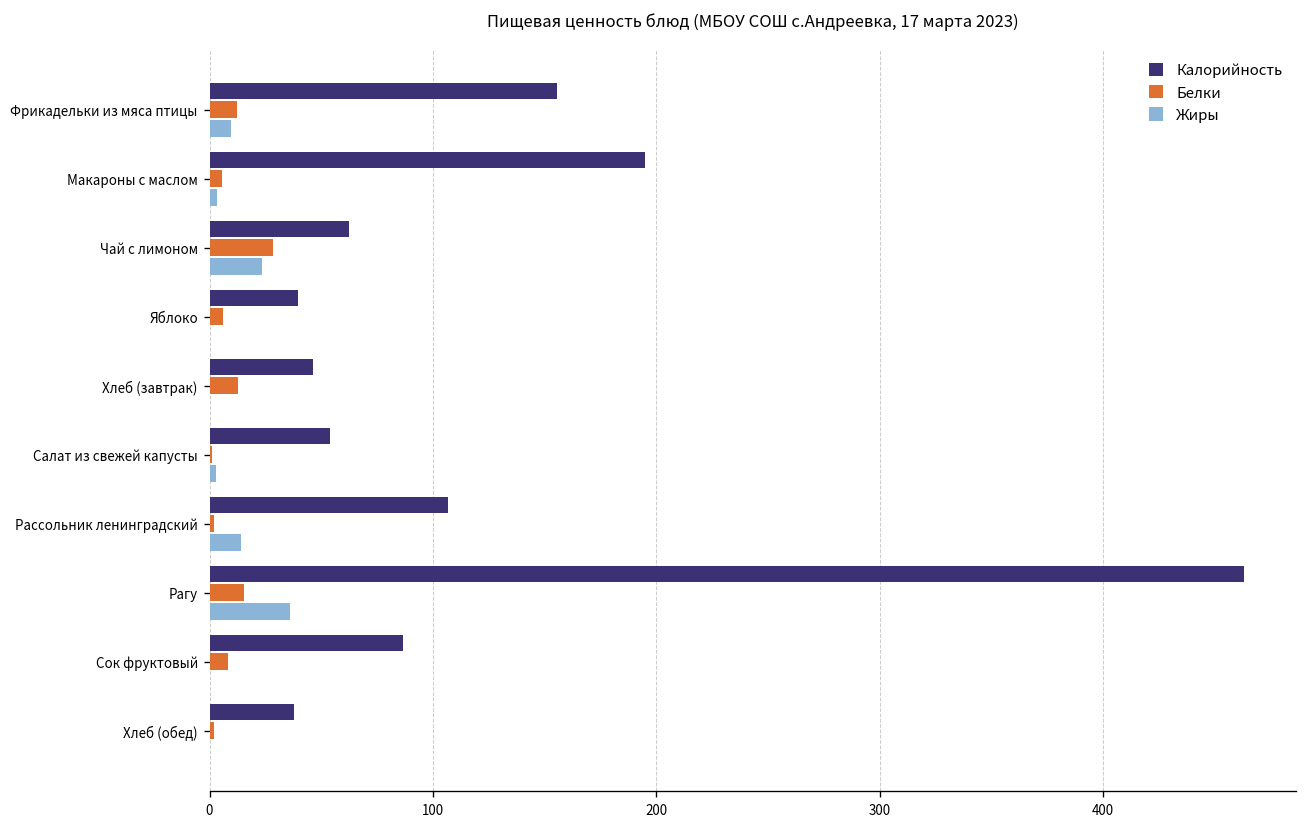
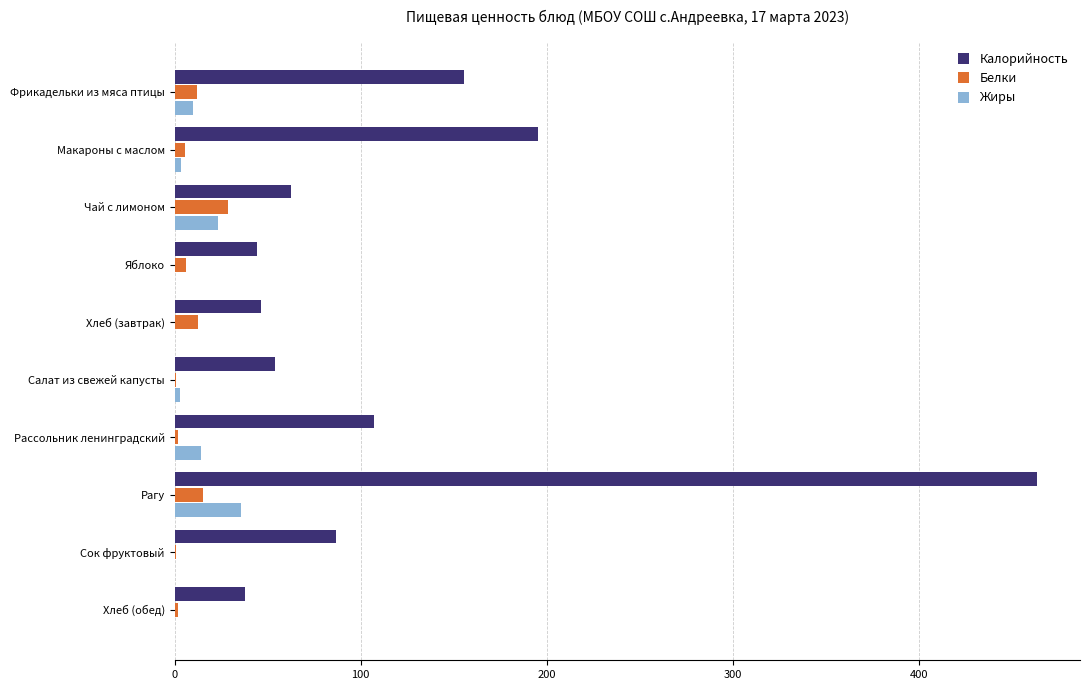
  {
    "Калорийность": {
      "Фрикадельки из мяса птицы": 156,
      "Макароны с маслом": 195,
      "Чай с лимоном": 62,
-     "Яблоко": 40,
+     "Яблоко": 44,
      "Хлеб (завтрак)": 46,
      "Салат из свежей капусты": 54,
      "Рассольник ленинградский": 107,
      "Рагу": 463,
      "Сок фруктовый": 87,
      "Хлеб (обед)": 38
    },
    "Белки": {
      "Фрикадельки из мяса птицы": 12,
      "Макароны с маслом": 6,
      "Чай с лимоном": 29,
      "Яблоко": 6,
      "Хлеб (завтрак)": 13,
      "Рассольник ленинградский": 2,
      "Рагу": 16,
-     "Сок фруктовый": 9,
+     "Сок фруктовый": 1,
      "Хлеб (обед)": 2
    },
    "Жиры": {
      "Фрикадельки из мяса птицы": 10,
      "Макароны с маслом": 3,
      "Чай с лимоном": 23,
      "Салат из свежей капусты": 3,
      "Рассольник ленинградский": 14,
      "Рагу": 36
    }
  }
